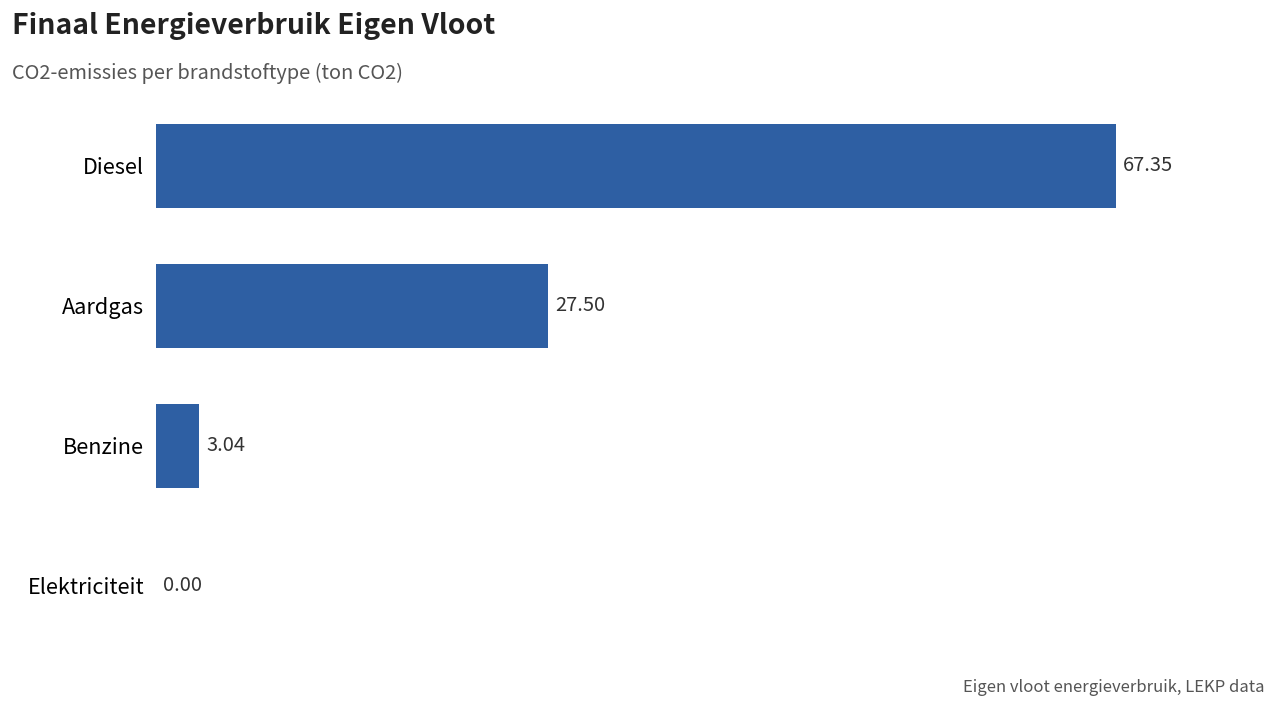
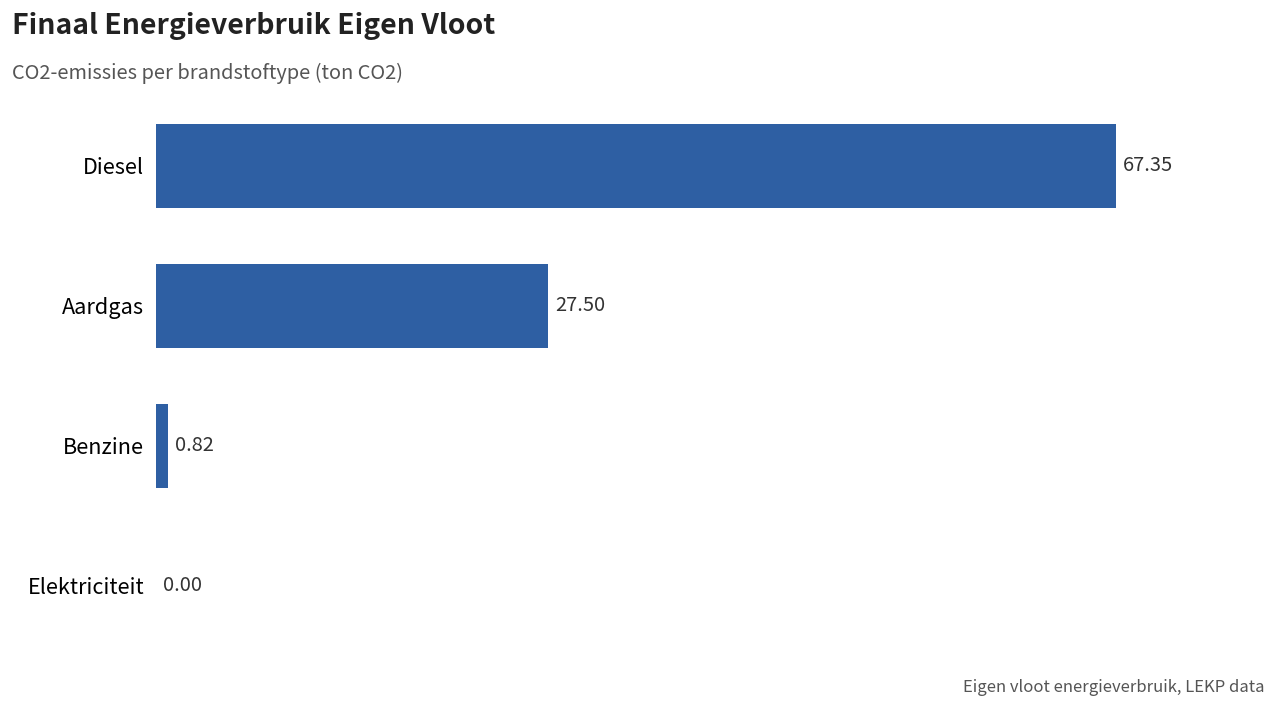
  {
    "Diesel": 67.35,
    "Aardgas": 27.50,
-   "Benzine": 3.04,
+   "Benzine": 0.82,
    "Elektriciteit": 0.00
  }
